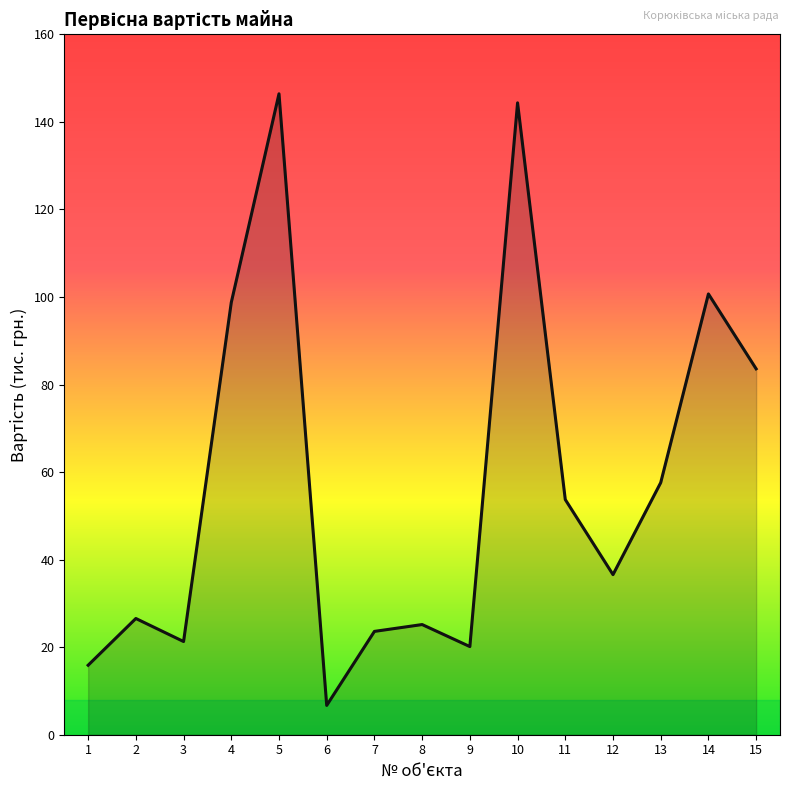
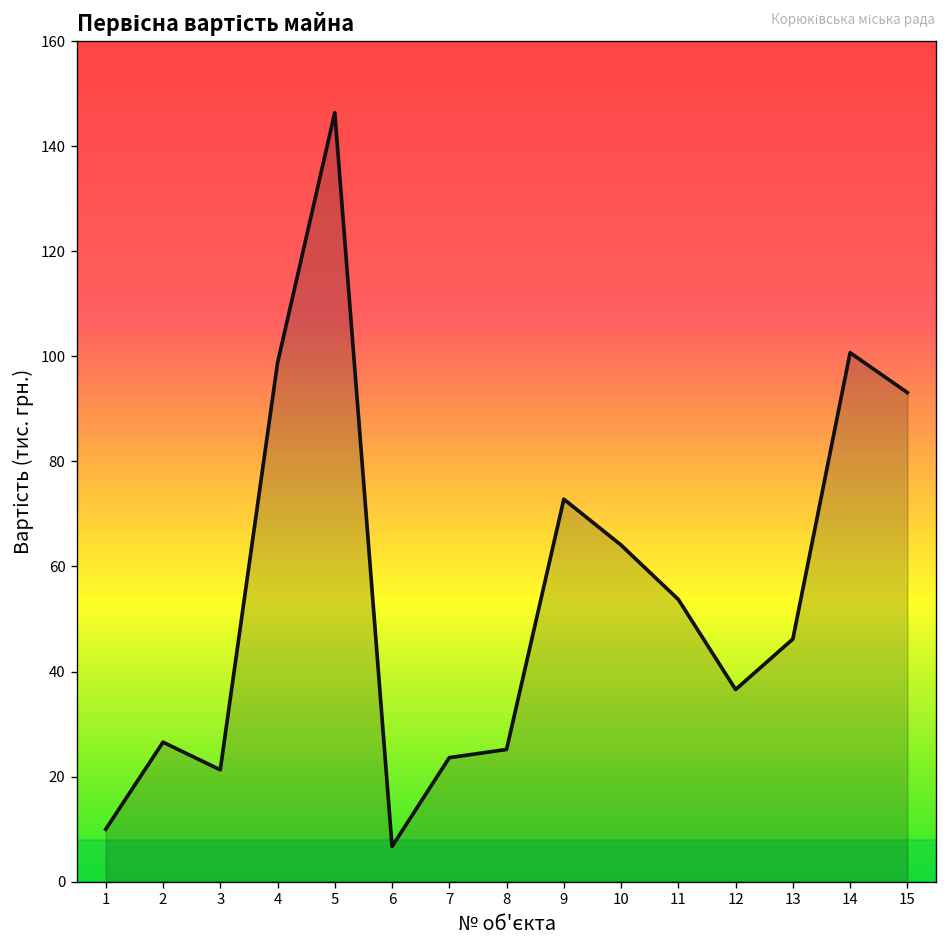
  {
-   "1": 16,
+   "1": 10,
    "2": 27,
    "3": 21,
    "4": 99,
    "5": 146,
    "6": 7,
    "7": 24,
    "8": 25,
-   "9": 20,
-   "10": 144,
+   "9": 73,
+   "10": 64,
    "11": 54,
    "12": 37,
-   "13": 58,
+   "13": 46,
    "14": 101,
-   "15": 84
+   "15": 93
  }
